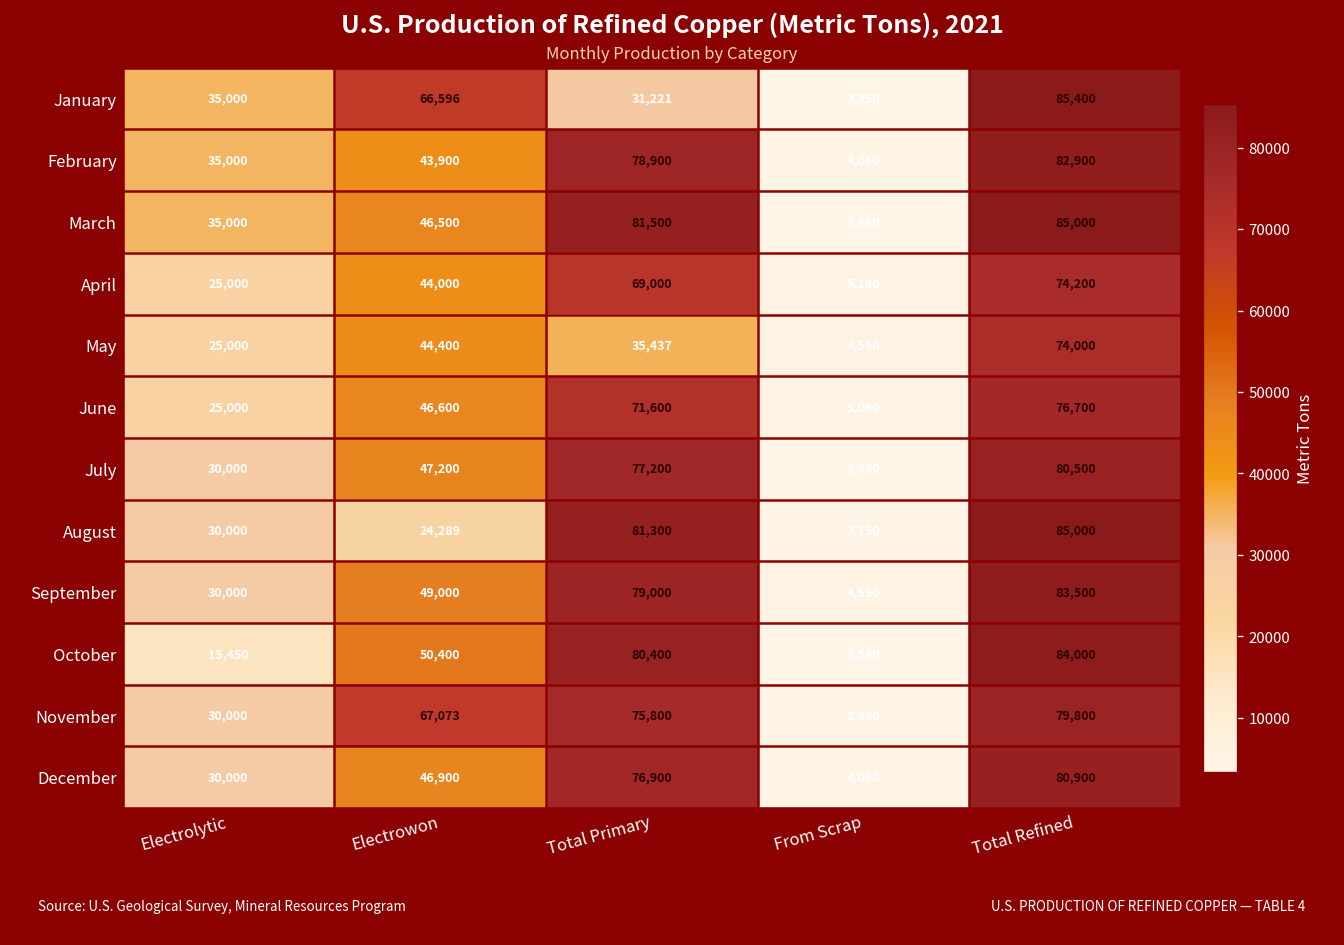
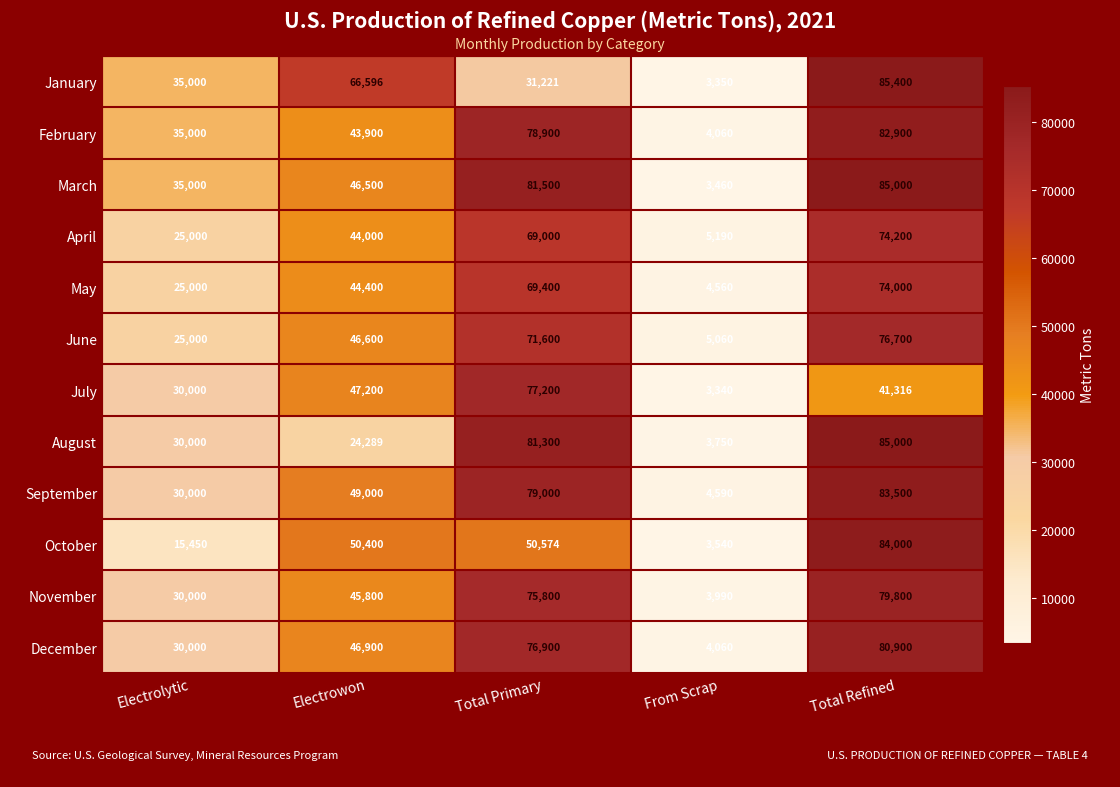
  {
    "January": {
      "Electrolytic": "35,000",
      "Electrowon": "66,596",
      "Total Primary": "31,221",
      "Total Refined": "85,400"
    },
    "February": {
      "Electrolytic": "35,000",
      "Electrowon": "43,900",
      "Total Primary": "78,900",
      "Total Refined": "82,900"
    },
    "March": {
      "Electrolytic": "35,000",
      "Electrowon": "46,500",
      "Total Primary": "81,500",
      "Total Refined": "85,000"
    },
    "April": {
      "Electrolytic": "25,000",
      "Electrowon": "44,000",
      "Total Primary": "69,000",
      "Total Refined": "74,200"
    },
    "May": {
      "Electrolytic": "25,000",
      "Electrowon": "44,400",
-     "Total Primary": "35,437",
+     "Total Primary": "69,400",
      "Total Refined": "74,000"
    },
    "June": {
      "Electrolytic": "25,000",
      "Electrowon": "46,600",
      "Total Primary": "71,600",
      "Total Refined": "76,700"
    },
    "July": {
      "Electrolytic": "30,000",
      "Electrowon": "47,200",
      "Total Primary": "77,200",
-     "Total Refined": "80,500"
+     "Total Refined": "41,316"
    },
    "August": {
      "Electrolytic": "30,000",
      "Electrowon": "24,289",
      "Total Primary": "81,300",
      "Total Refined": "85,000"
    },
    "September": {
      "Electrolytic": "30,000",
      "Electrowon": "49,000",
      "Total Primary": "79,000",
      "Total Refined": "83,500"
    },
    "October": {
      "Electrolytic": "15,450",
      "Electrowon": "50,400",
-     "Total Primary": "80,400",
+     "Total Primary": "50,574",
      "Total Refined": "84,000"
    },
    "November": {
      "Electrolytic": "30,000",
-     "Electrowon": "67,073",
+     "Electrowon": "45,800",
      "Total Primary": "75,800",
      "Total Refined": "79,800"
    },
    "December": {
      "Electrolytic": "30,000",
      "Electrowon": "46,900",
      "Total Primary": "76,900",
      "Total Refined": "80,900"
    }
  }
